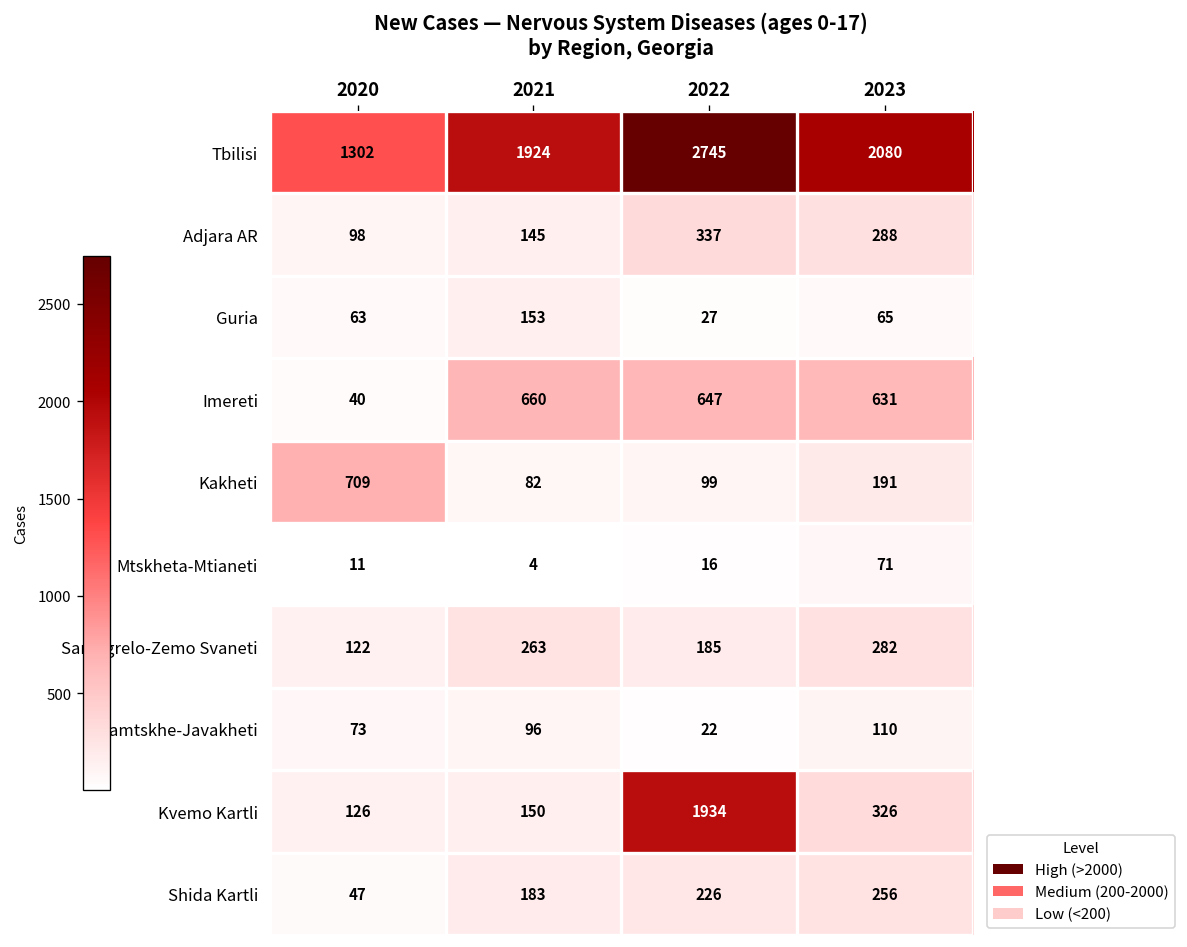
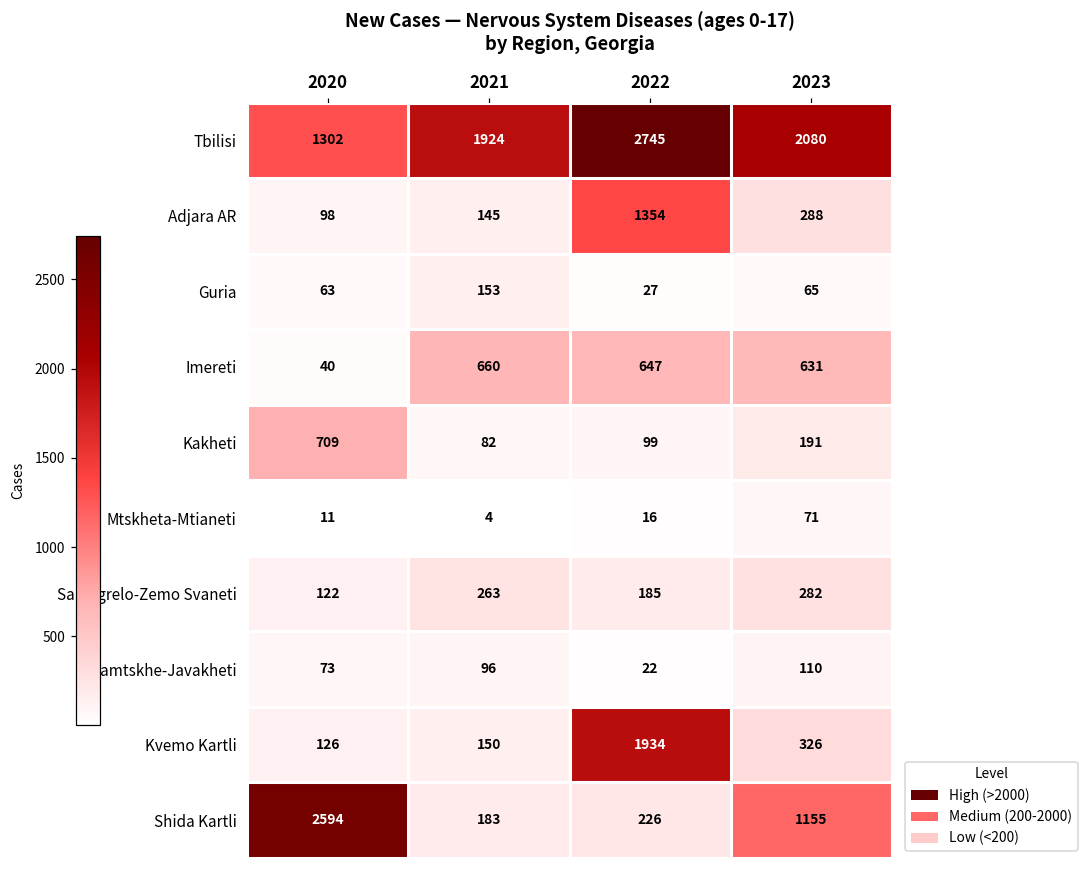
  {
    "Tbilisi": {
      "2020": 1302,
      "2021": 1924,
      "2022": 2745,
      "2023": 2080
    },
    "Adjara AR": {
      "2020": 98,
      "2021": 145,
-     "2022": 337,
+     "2022": 1354,
      "2023": 288
    },
    "Guria": {
      "2020": 63,
      "2021": 153,
      "2022": 27,
      "2023": 65
    },
    "Imereti": {
      "2020": 40,
      "2021": 660,
      "2022": 647,
      "2023": 631
    },
    "Kakheti": {
      "2020": 709,
      "2021": 82,
      "2022": 99,
      "2023": 191
    },
    "Mtskheta-Mtianeti": {
      "2020": 11,
      "2021": 4,
      "2022": 16,
      "2023": 71
    },
    "Samegrelo-Zemo Svaneti": {
      "2020": 122,
      "2021": 263,
      "2022": 185,
      "2023": 282
    },
    "Samtskhe-Javakheti": {
      "2020": 73,
      "2021": 96,
      "2022": 22,
      "2023": 110
    },
    "Kvemo Kartli": {
      "2020": 126,
      "2021": 150,
      "2022": 1934,
      "2023": 326
    },
    "Shida Kartli": {
-     "2020": 47,
+     "2020": 2594,
      "2021": 183,
      "2022": 226,
-     "2023": 256
+     "2023": 1155
    }
  }
